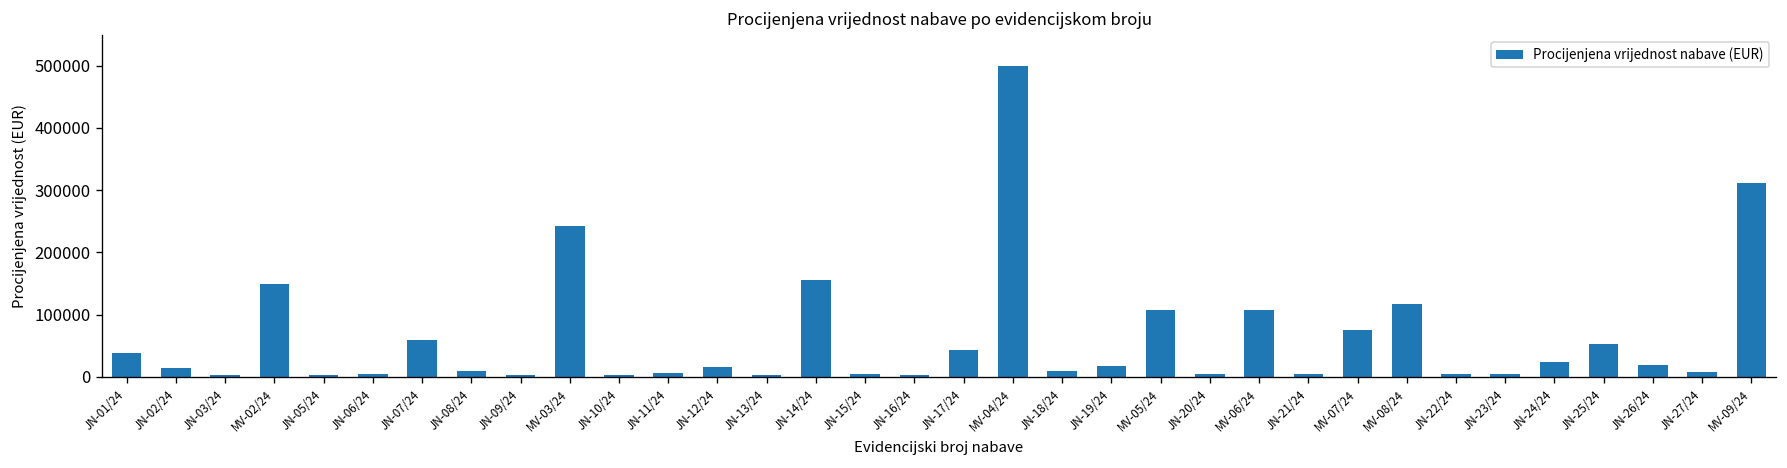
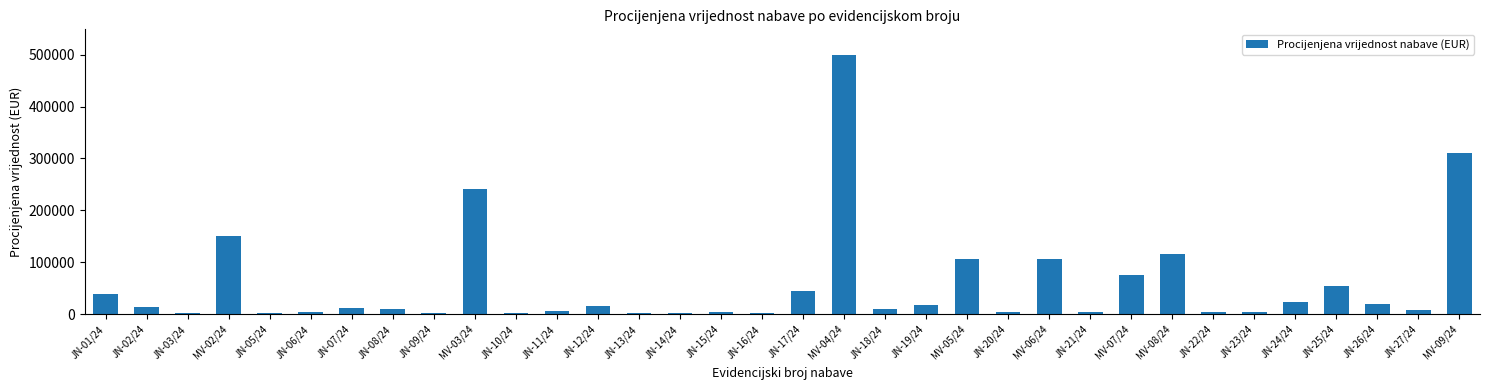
  {
    "JN-01/24": 40000,
    "JN-02/24": 10000,
    "MV-02/24": 150000,
-   "JN-07/24": 60000,
+   "JN-07/24": 10000,
    "JN-08/24": 10000,
    "MV-03/24": 240000,
    "JN-11/24": 10000,
    "JN-12/24": 20000,
-   "JN-14/24": 160000,
+   "JN-14/24": 0,
    "JN-17/24": 40000,
    "MV-04/24": 500000,
    "JN-18/24": 10000,
    "JN-19/24": 20000,
    "MV-05/24": 110000,
    "MV-06/24": 110000,
    "MV-07/24": 80000,
    "MV-08/24": 120000,
    "JN-24/24": 20000,
    "JN-25/24": 50000,
    "JN-26/24": 20000,
    "JN-27/24": 10000,
    "MV-09/24": 310000
  }
